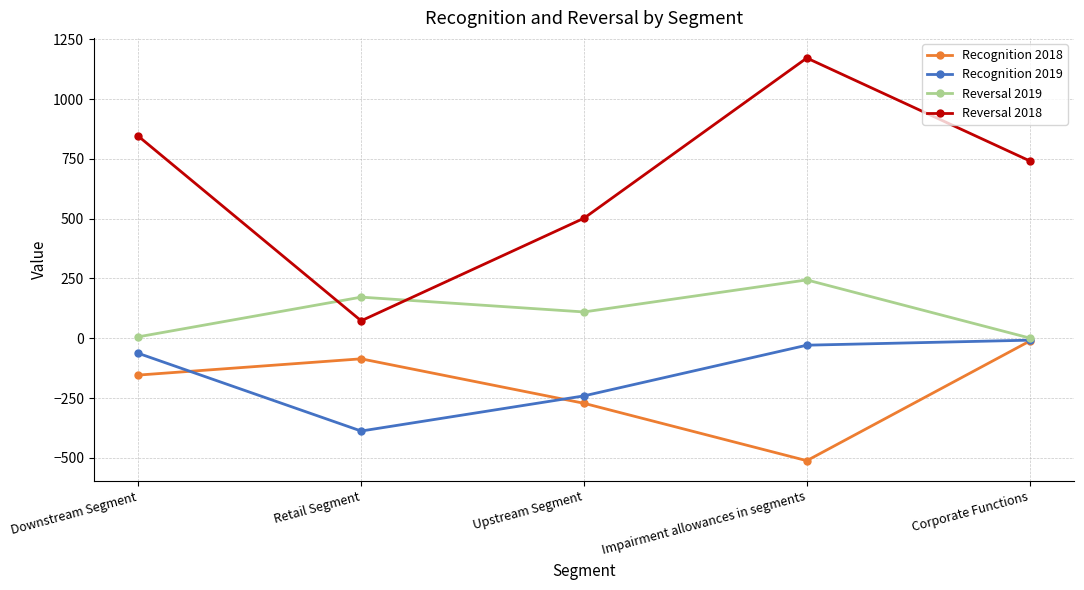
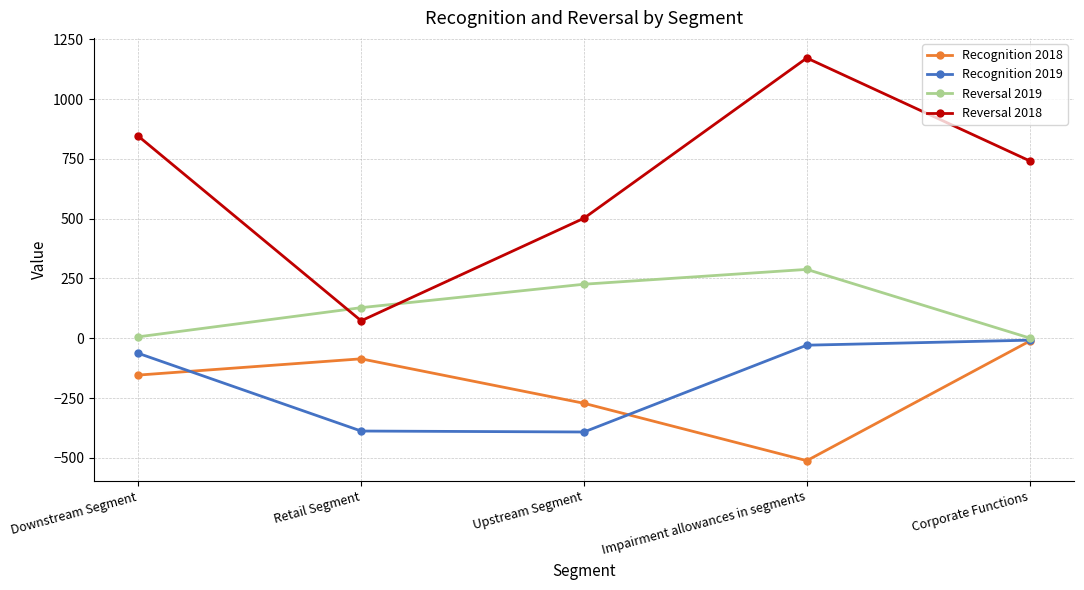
  {
    "Recognition 2018": {
      "Downstream Segment": -150,
      "Retail Segment": -90,
      "Upstream Segment": -270,
      "Impairment allowances in segments": -510
    },
    "Recognition 2019": {
      "Downstream Segment": -60,
      "Retail Segment": -390,
-     "Upstream Segment": -240,
+     "Upstream Segment": -390,
      "Impairment allowances in segments": -30
    },
    "Reversal 2019": {
      "Downstream Segment": 10,
-     "Retail Segment": 170,
-     "Upstream Segment": 110,
-     "Impairment allowances in segments": 240
+     "Retail Segment": 130,
+     "Upstream Segment": 230,
+     "Impairment allowances in segments": 290
    },
    "Reversal 2018": {
      "Downstream Segment": 850,
      "Retail Segment": 70,
      "Upstream Segment": 500,
      "Impairment allowances in segments": 1170,
      "Corporate Functions": 740
    }
  }
